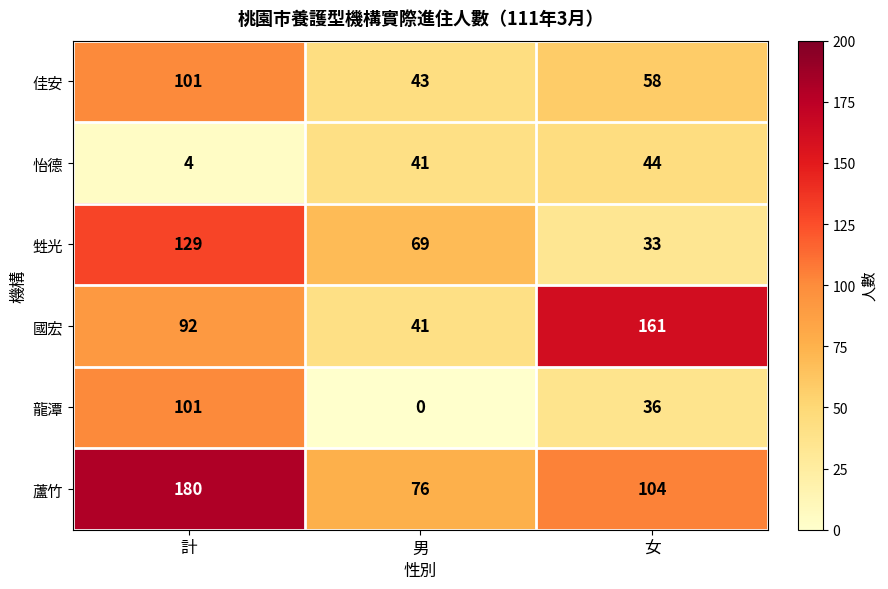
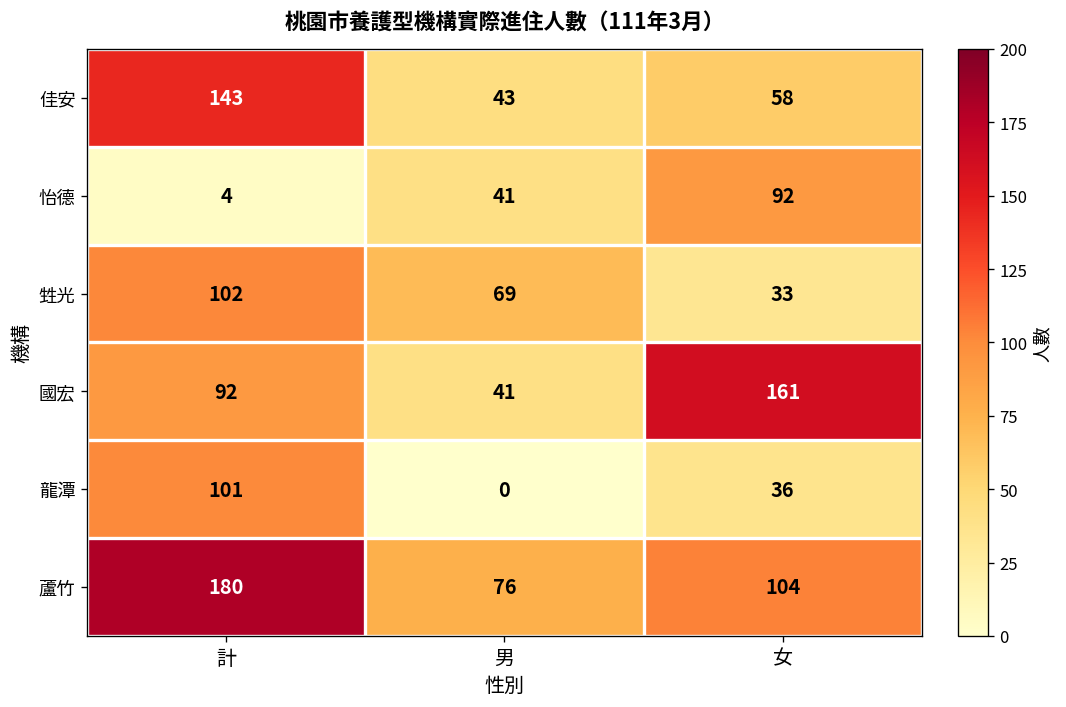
  {
    "佳安": {
-     "計": 101,
+     "計": 143,
      "男": 43,
      "女": 58
    },
    "怡德": {
      "計": 4,
      "男": 41,
-     "女": 44
+     "女": 92
    },
    "甡光": {
-     "計": 129,
+     "計": 102,
      "男": 69,
      "女": 33
    },
    "國宏": {
      "計": 92,
      "男": 41,
      "女": 161
    },
    "龍潭": {
      "計": 101,
      "男": 0,
      "女": 36
    },
    "蘆竹": {
      "計": 180,
      "男": 76,
      "女": 104
    }
  }
